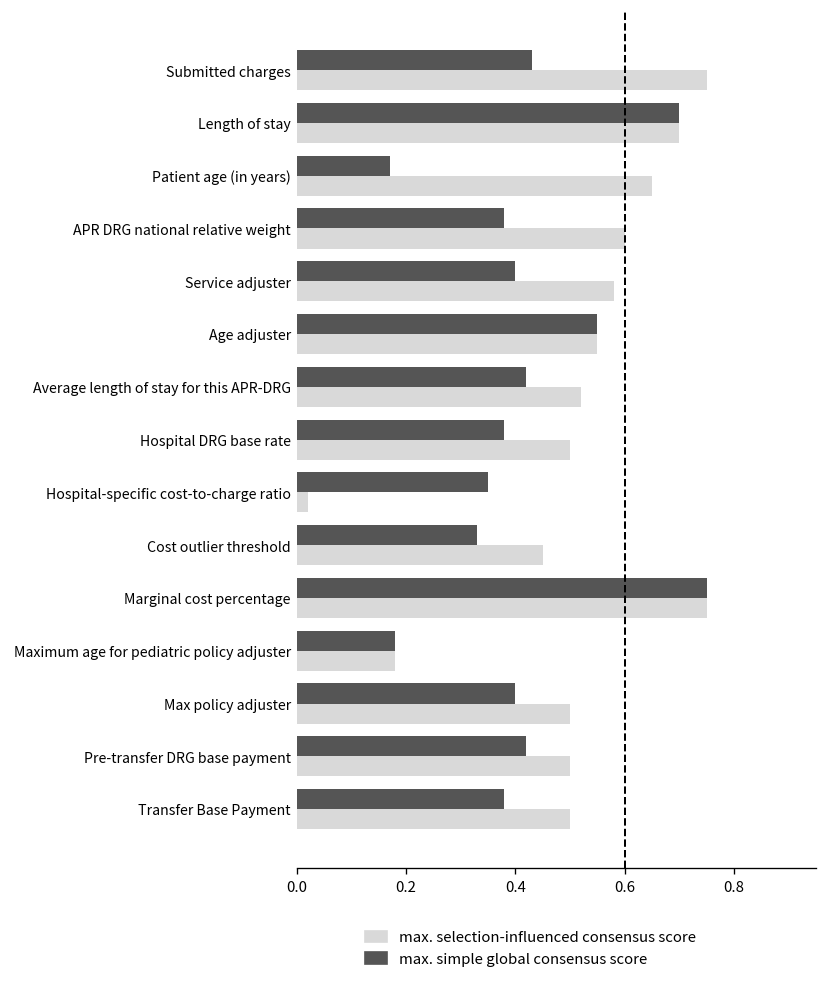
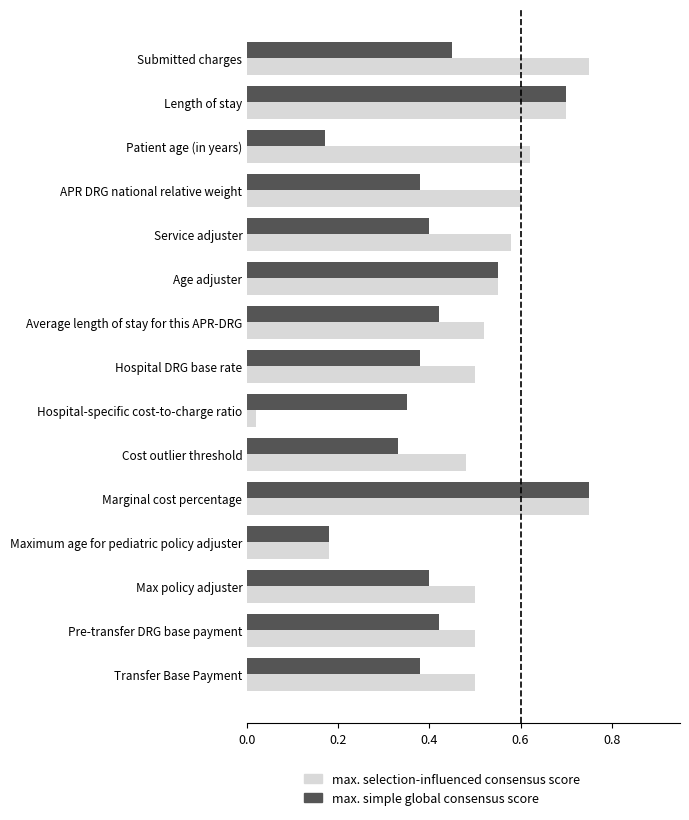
  {
    "max. selection-influenced consensus score": {
      "Submitted charges": 0.75,
      "Length of stay": 0.70,
-     "Patient age (in years)": 0.65,
+     "Patient age (in years)": 0.62,
      "APR DRG national relative weight": 0.60,
      "Service adjuster": 0.58,
      "Age adjuster": 0.55,
      "Average length of stay for this APR-DRG": 0.52,
      "Hospital DRG base rate": 0.50,
      "Hospital-specific cost-to-charge ratio": 0.02,
-     "Cost outlier threshold": 0.45,
+     "Cost outlier threshold": 0.48,
      "Marginal cost percentage": 0.75,
      "Maximum age for pediatric policy adjuster": 0.18,
      "Max policy adjuster": 0.50,
      "Pre-transfer DRG base payment": 0.50,
      "Transfer Base Payment": 0.50
    },
    "max. simple global consensus score": {
-     "Submitted charges": 0.43,
+     "Submitted charges": 0.45,
      "Length of stay": 0.70,
      "Patient age (in years)": 0.17,
      "APR DRG national relative weight": 0.38,
      "Service adjuster": 0.40,
      "Age adjuster": 0.55,
      "Average length of stay for this APR-DRG": 0.42,
      "Hospital DRG base rate": 0.38,
      "Hospital-specific cost-to-charge ratio": 0.35,
      "Cost outlier threshold": 0.33,
      "Marginal cost percentage": 0.75,
      "Maximum age for pediatric policy adjuster": 0.18,
      "Max policy adjuster": 0.40,
      "Pre-transfer DRG base payment": 0.42,
      "Transfer Base Payment": 0.38
    }
  }
